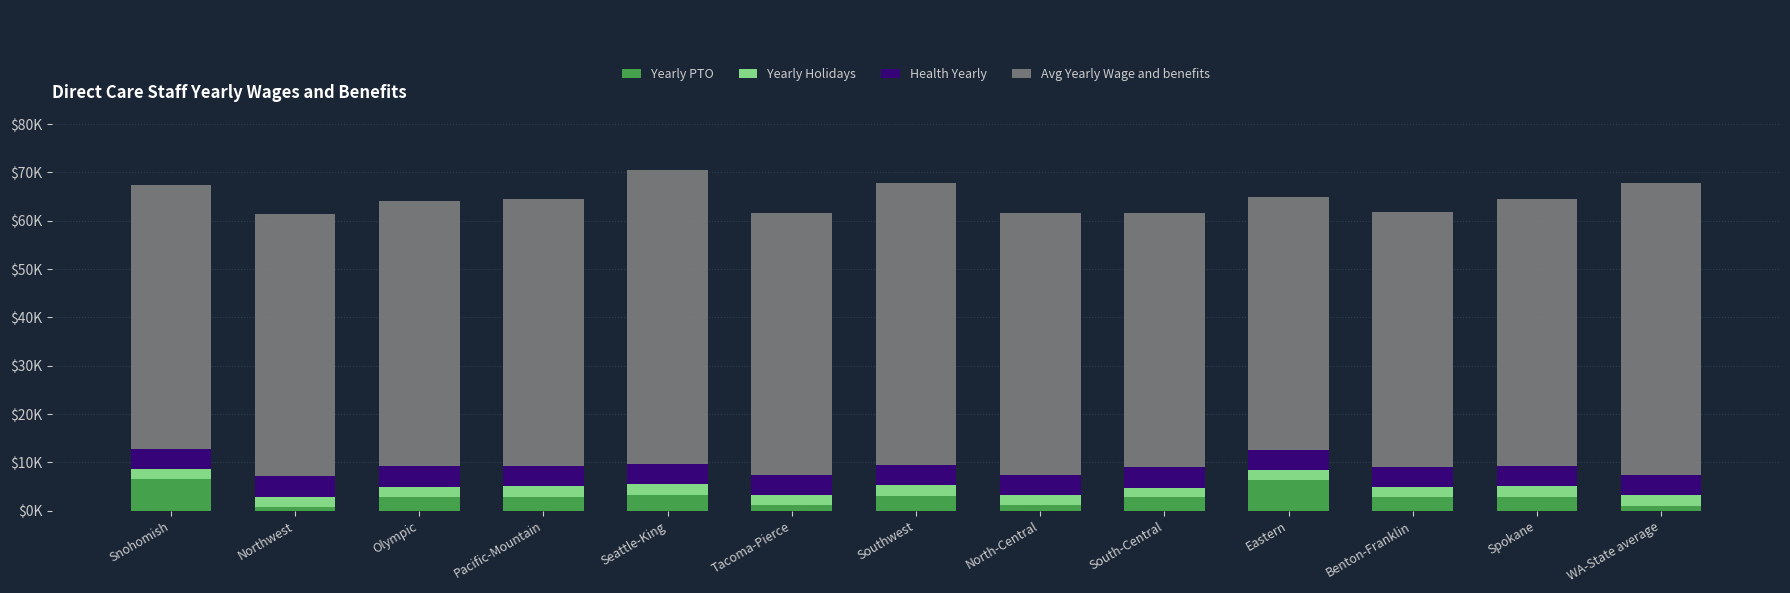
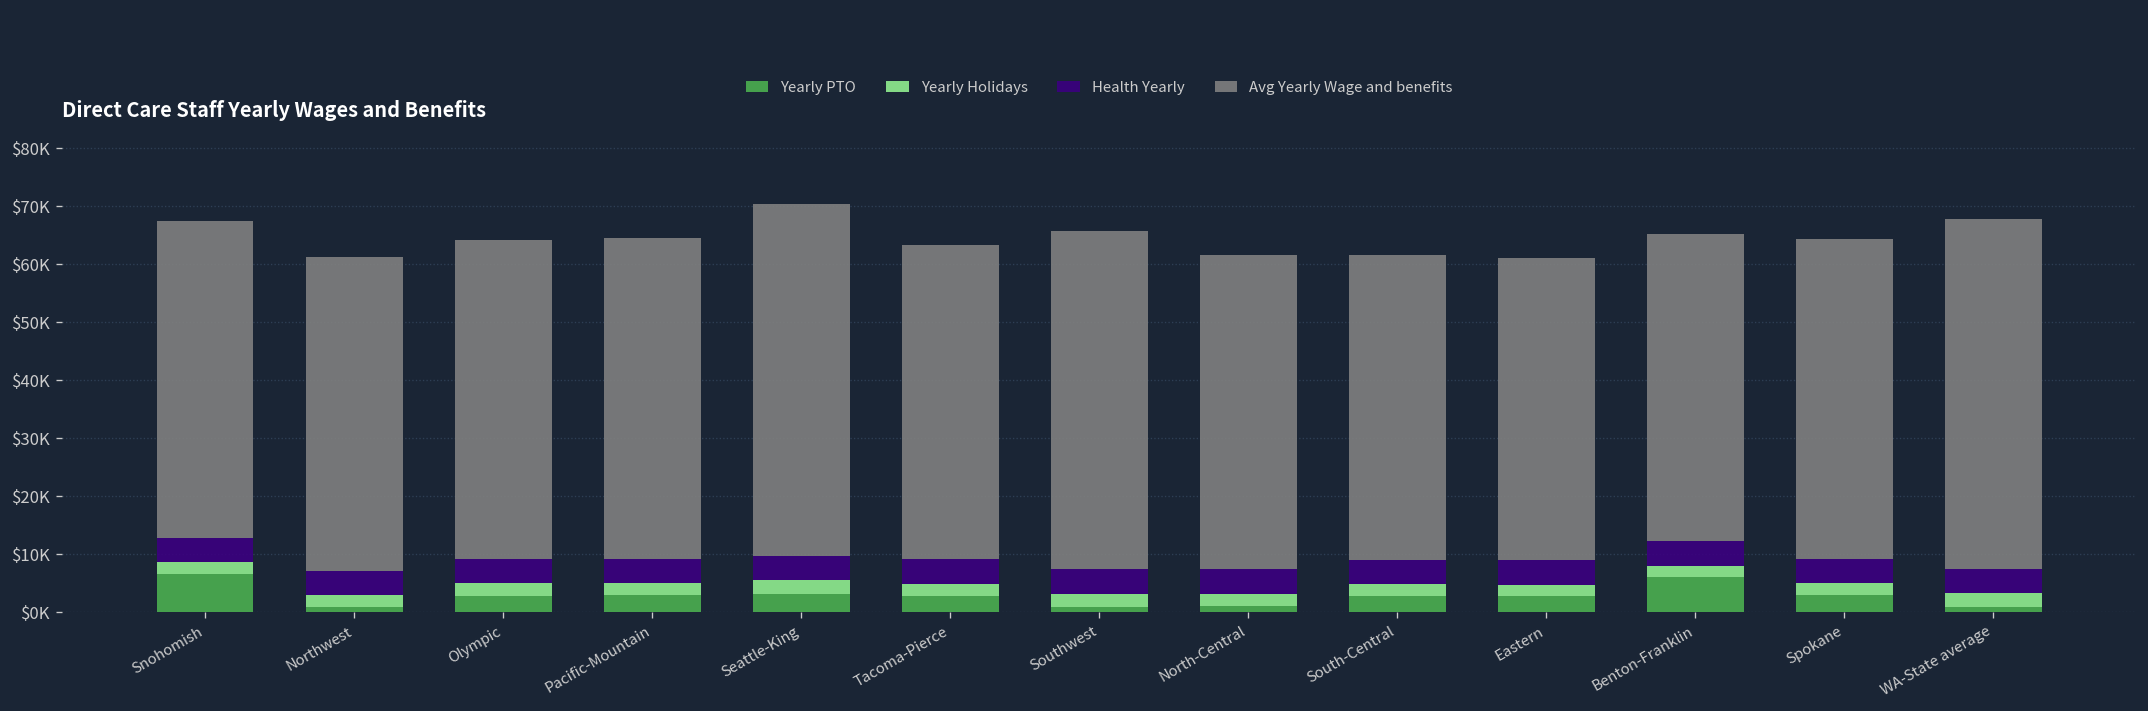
  {
    "Yearly PTO": {
      "Snohomish": "$7000",
      "Northwest": "$1000",
      "Olympic": "$3000",
      "Pacific-Mountain": "$3000",
      "Seattle-King": "$3000",
-     "Tacoma-Pierce": "$1000",
-     "Southwest": "$3000",
+     "Tacoma-Pierce": "$3000",
+     "Southwest": "$1000",
      "North-Central": "$1000",
      "South-Central": "$3000",
-     "Eastern": "$6000",
-     "Benton-Franklin": "$3000",
+     "Eastern": "$3000",
+     "Benton-Franklin": "$6000",
      "Spokane": "$3000",
      "WA-State average": "$1000"
    },
    "Yearly Holidays": {
      "Snohomish": "$2000",
      "Northwest": "$2000",
      "Olympic": "$2000",
      "Pacific-Mountain": "$2000",
      "Seattle-King": "$2000",
      "Tacoma-Pierce": "$2000",
      "Southwest": "$2000",
      "North-Central": "$2000",
      "South-Central": "$2000",
      "Eastern": "$2000",
      "Benton-Franklin": "$2000",
      "Spokane": "$2000",
      "WA-State average": "$2000"
    },
    "Health Yearly": {
      "Snohomish": "$4000",
      "Northwest": "$4000",
      "Olympic": "$4000",
      "Pacific-Mountain": "$4000",
      "Seattle-King": "$4000",
      "Tacoma-Pierce": "$4000",
      "Southwest": "$4000",
      "North-Central": "$4000",
      "South-Central": "$4000",
      "Eastern": "$4000",
      "Benton-Franklin": "$4000",
      "Spokane": "$4000",
      "WA-State average": "$4000"
    },
    "Avg Yearly Wage and benefits": {
      "Snohomish": "$55000",
      "Northwest": "$54000",
      "Olympic": "$55000",
      "Pacific-Mountain": "$55000",
      "Seattle-King": "$61000",
      "Tacoma-Pierce": "$54000",
      "Southwest": "$58000",
      "North-Central": "$54000",
      "South-Central": "$53000",
      "Eastern": "$52000",
      "Benton-Franklin": "$53000",
      "Spokane": "$55000",
      "WA-State average": "$60000"
    }
  }
